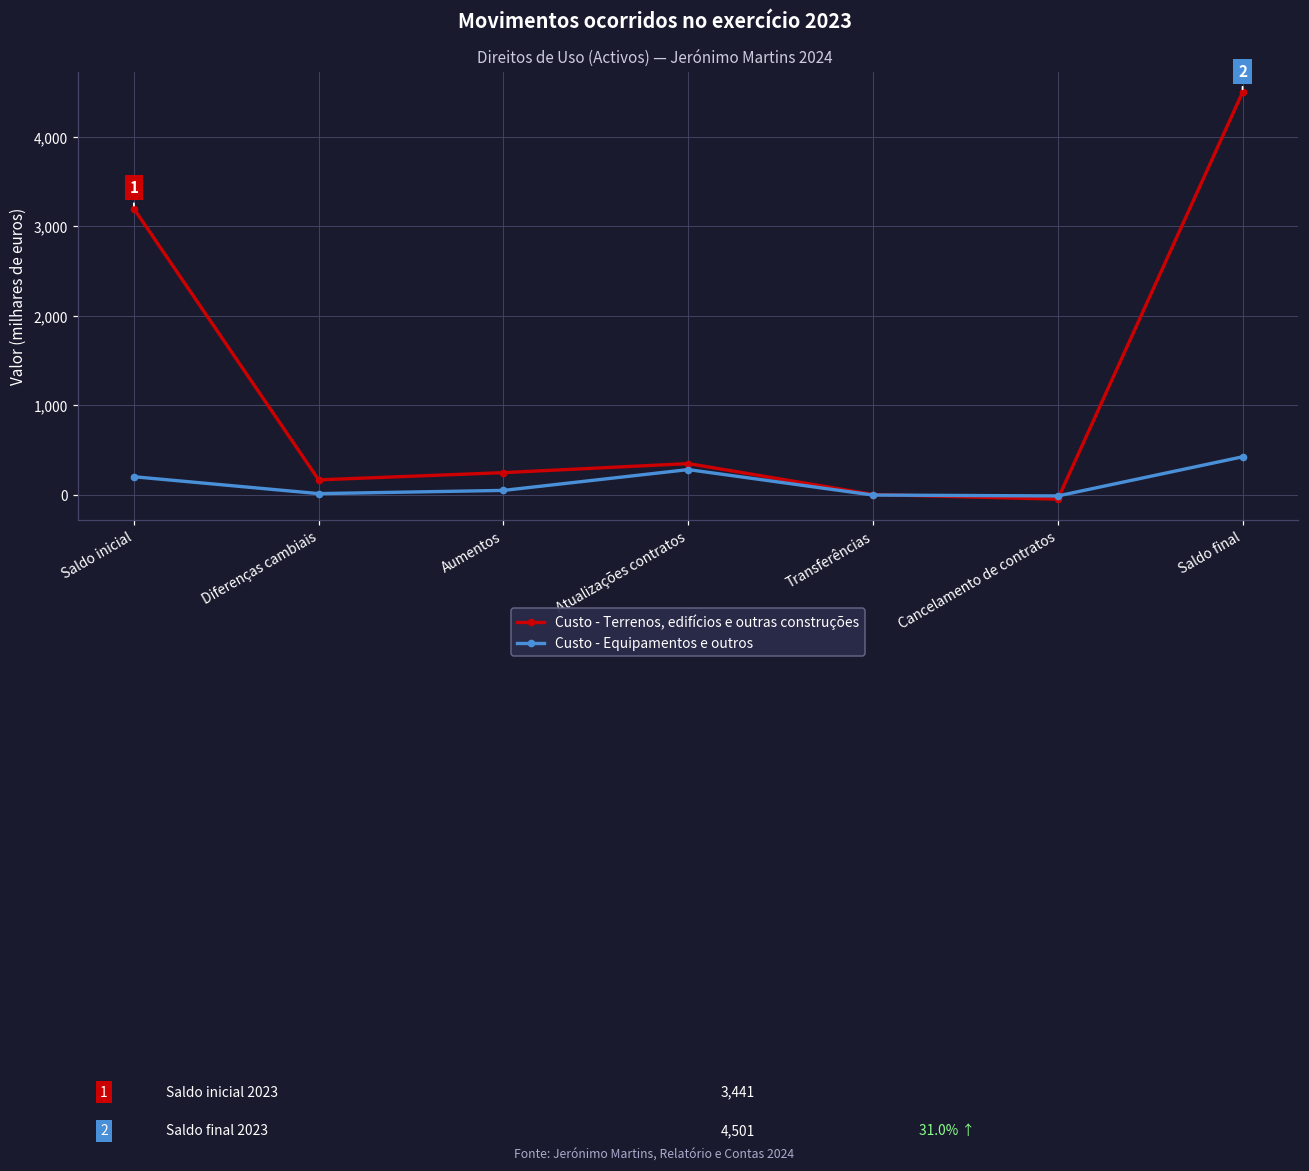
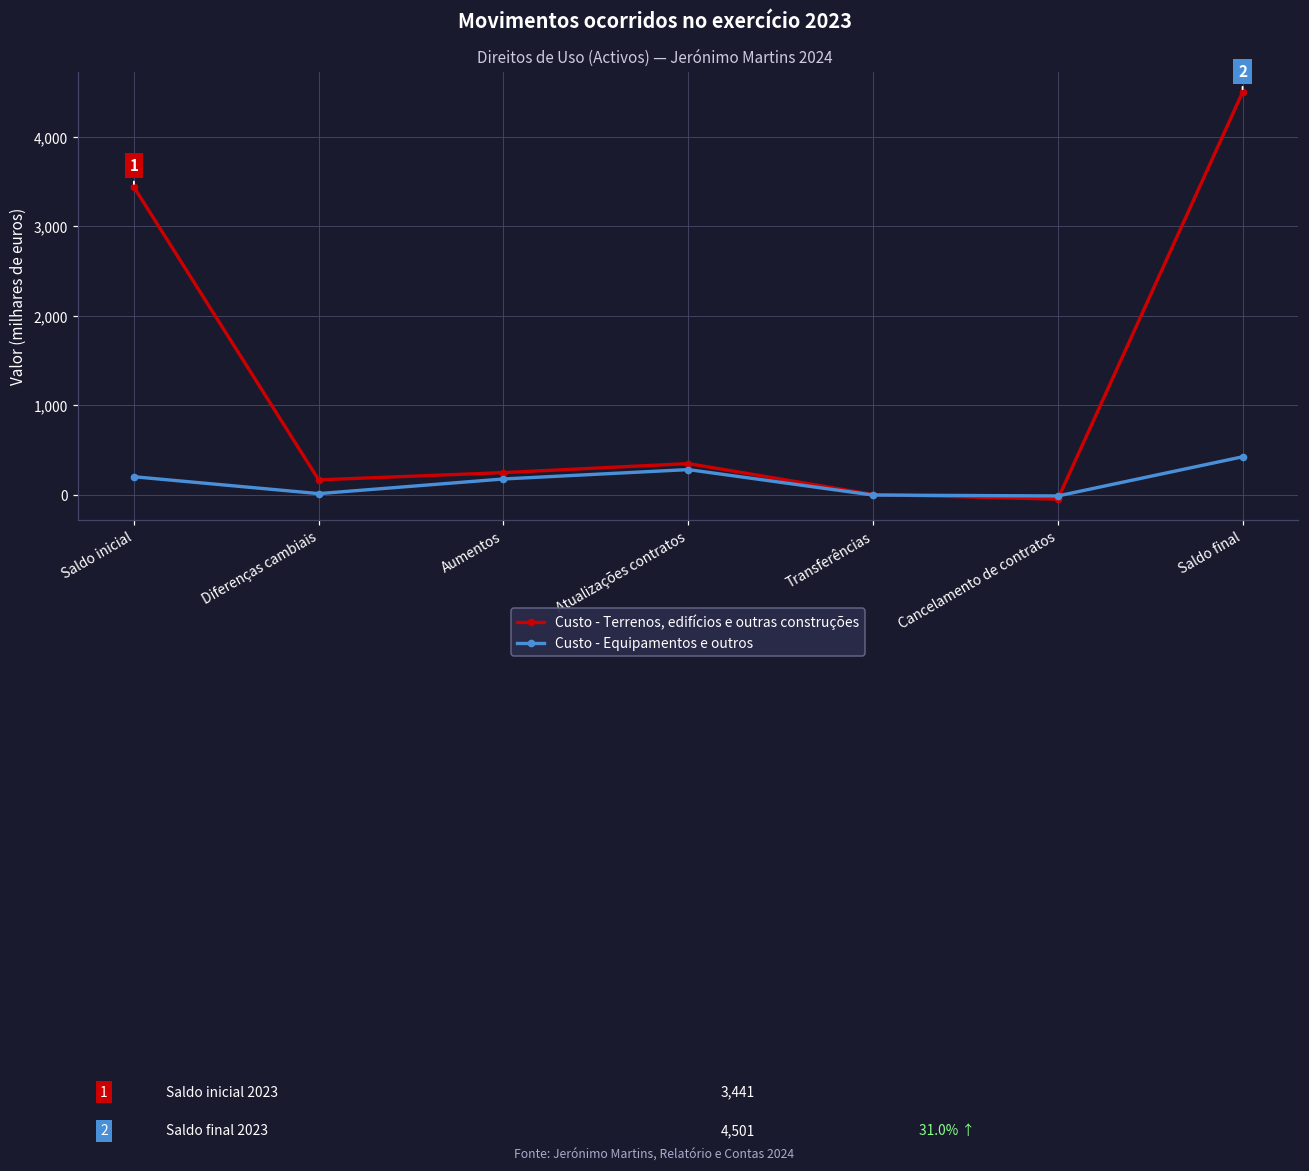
  {
    "Custo - Terrenos, edifícios e outras construções": {
-     "Saldo inicial": "3,200",
+     "Saldo inicial": "3,400",
      "Diferenças cambiais": "200",
      "Aumentos": "200",
      "Atualizações contratos": "300",
      "Cancelamento de contratos": "-100"
    },
    "Custo - Equipamentos e outros": {
      "Saldo inicial": "200",
      "Diferenças cambiais": "0",
-     "Aumentos": "0",
+     "Aumentos": "200",
      "Atualizações contratos": "300",
      "Cancelamento de contratos": "0",
      "Saldo final": "400"
    }
  }
